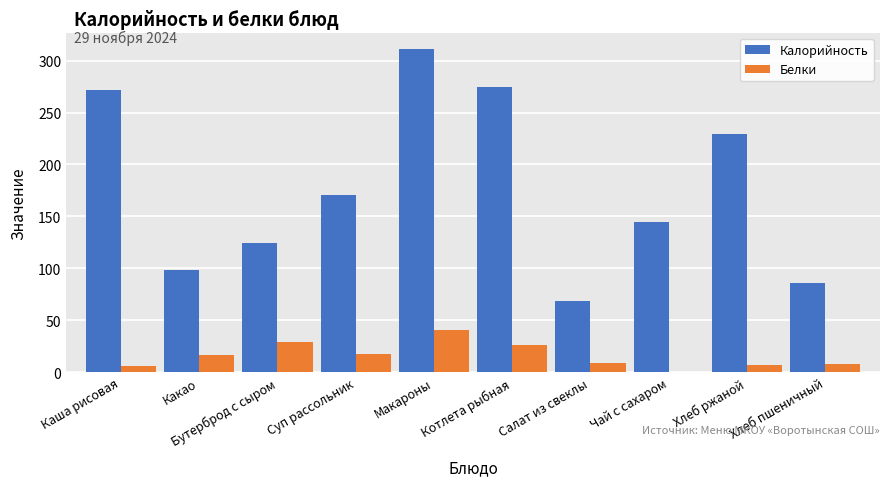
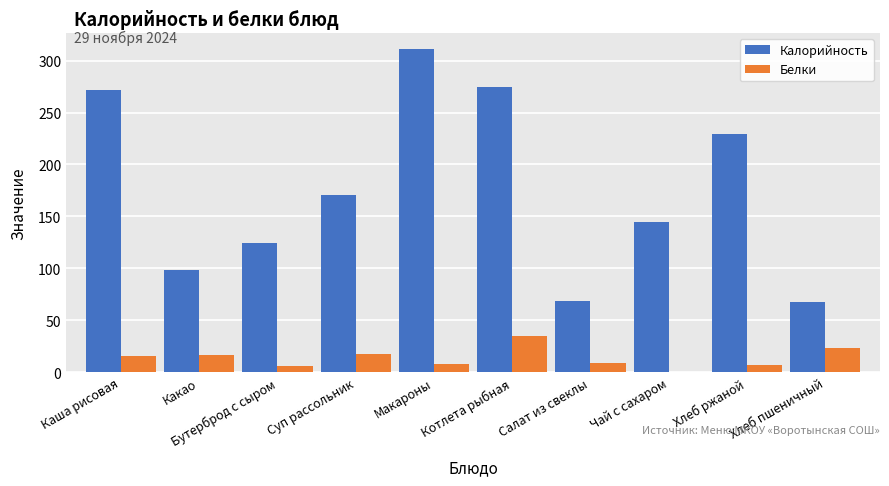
  {
    "Калорийность": {
      "Каша рисовая": 272,
      "Какао": 98,
      "Бутерброд с сыром": 124,
      "Суп рассольник": 171,
      "Макароны": 311,
      "Котлета рыбная": 275,
      "Салат из свеклы": 69,
      "Чай с сахаром": 145,
      "Хлеб ржаной": 229,
-     "Хлеб пшеничный": 86
+     "Хлеб пшеничный": 68
    },
    "Белки": {
-     "Каша рисовая": 6,
+     "Каша рисовая": 15,
      "Какао": 17,
-     "Бутерброд с сыром": 29,
+     "Бутерброд с сыром": 6,
      "Суп рассольник": 17,
-     "Макароны": 41,
-     "Котлета рыбная": 26,
+     "Макароны": 8,
+     "Котлета рыбная": 35,
      "Салат из свеклы": 9,
      "Хлеб ржаной": 7,
-     "Хлеб пшеничный": 8
+     "Хлеб пшеничный": 24
    }
  }
